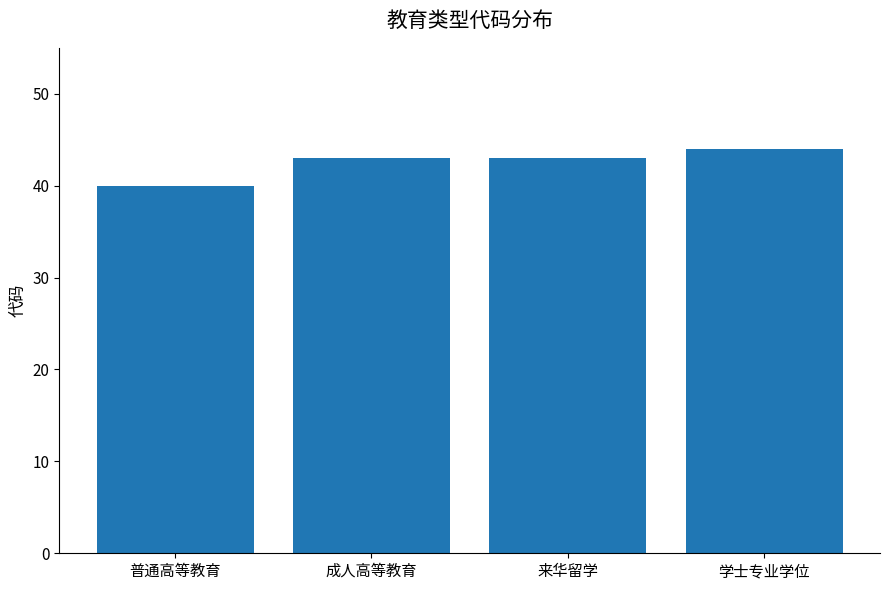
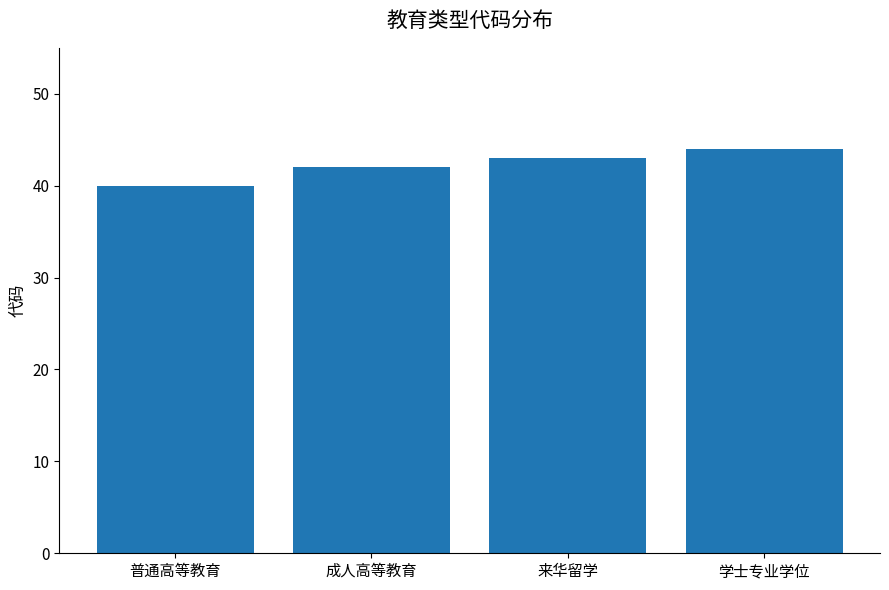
  {
    "普通高等教育": 40,
-   "成人高等教育": 43,
+   "成人高等教育": 42,
    "来华留学": 43,
    "学士专业学位": 44
  }
